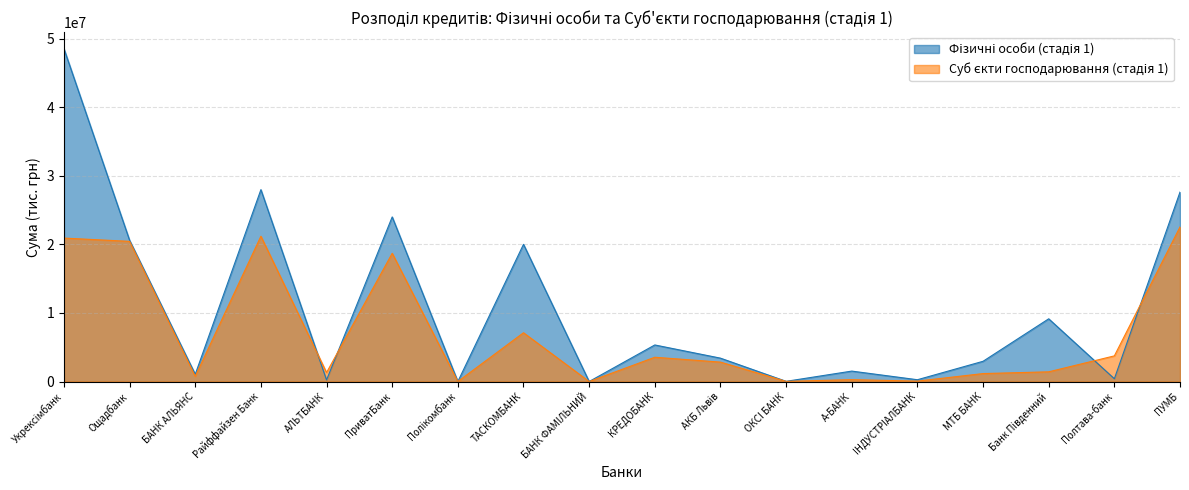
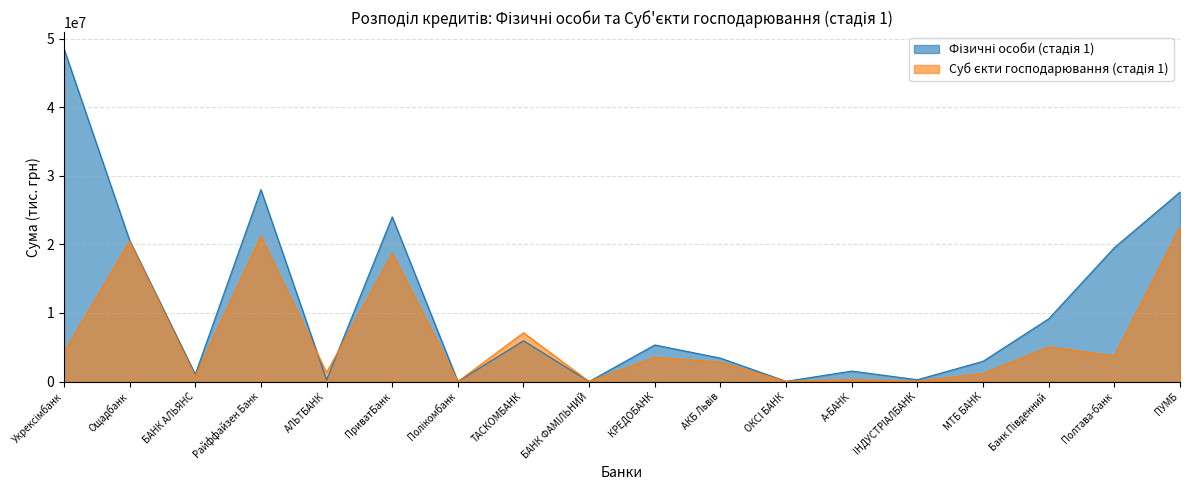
  {
    "Фізичні особи (стадія 1)": {
      "Укрексімбанк": 49000000,
      "Райффайзен Банк": 28000000,
      "АЛЬТБАНК": 0,
      "ПриватБанк": 24000000,
-     "ТАСКОМБАНК": 20000000,
+     "ТАСКОМБАНК": 6000000,
      "КРЕДОБАНК": 5000000,
      "АКБ Львів": 3000000,
      "А-БАНК": 2000000,
      "МТБ БАНК": 3000000,
      "Банк Південний": 9000000,
-     "Полтава-банк": 0,
+     "Полтава-банк": 20000000,
      "ПУМБ": 28000000
    },
    "Суб єкти господарювання (стадія 1)": {
-     "Укрексімбанк": 21000000,
+     "Укрексімбанк": 4000000,
      "Райффайзен Банк": 21000000,
      "АЛЬТБАНК": 1000000,
      "ПриватБанк": 19000000,
      "ТАСКОМБАНК": 7000000,
      "КРЕДОБАНК": 4000000,
      "АКБ Львів": 3000000,
      "А-БАНК": 0,
      "МТБ БАНК": 1000000,
-     "Банк Південний": 1000000,
+     "Банк Південний": 5000000,
      "Полтава-банк": 4000000,
      "ПУМБ": 23000000
    }
  }
